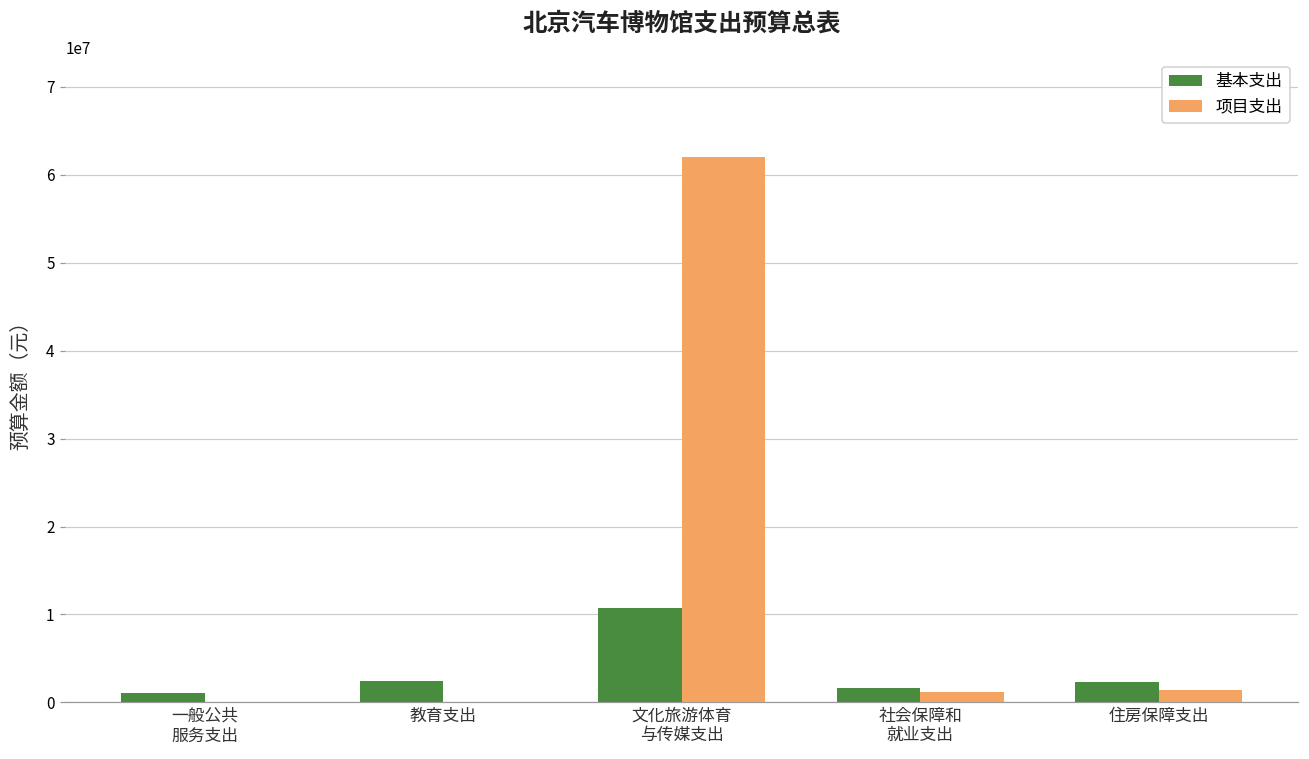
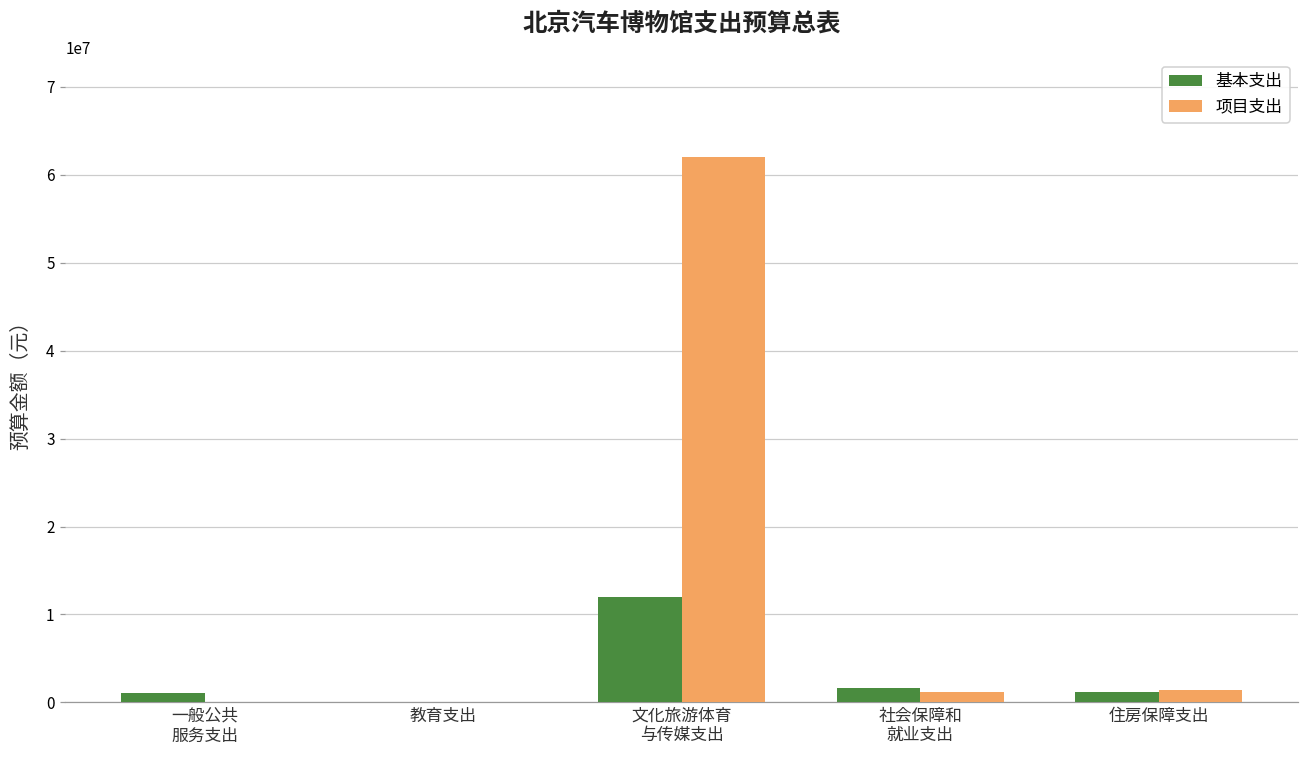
  {
    "基本支出": {
      "一般公共 服务支出": 1000000,
-     "教育支出": 2000000,
-     "文化旅游体育 与传媒支出": 11000000,
+     "教育支出": 0,
+     "文化旅游体育 与传媒支出": 12000000,
      "社会保障和 就业支出": 2000000,
-     "住房保障支出": 2000000
+     "住房保障支出": 1000000
    },
    "项目支出": {
      "教育支出": 0,
      "文化旅游体育 与传媒支出": 62000000,
      "社会保障和 就业支出": 1000000,
      "住房保障支出": 1000000
    }
  }
